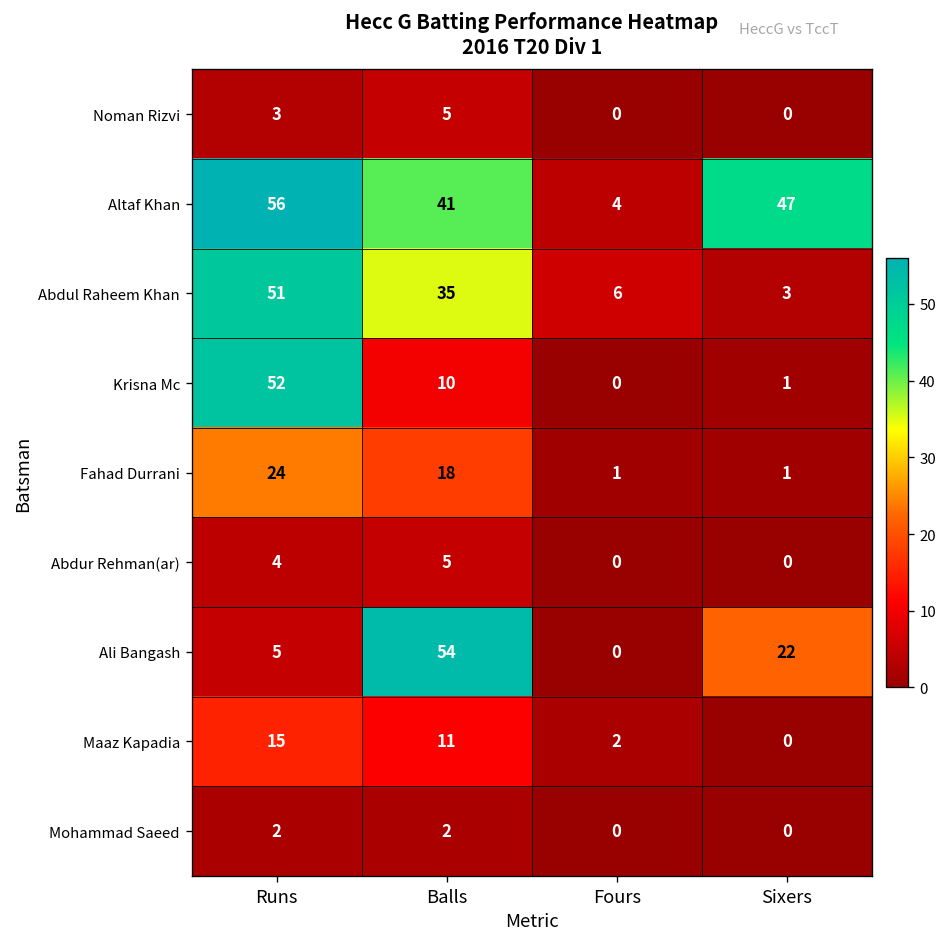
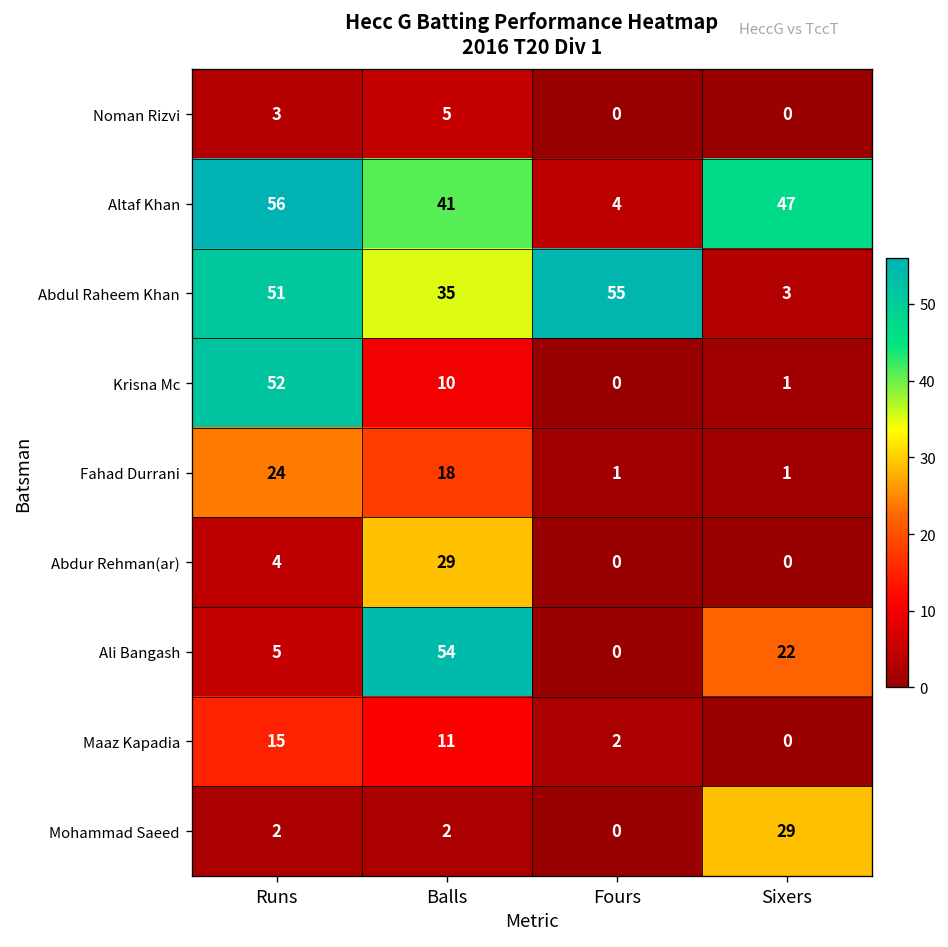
  {
    "Noman Rizvi": {
      "Runs": 3,
      "Balls": 5,
      "Fours": 0,
      "Sixers": 0
    },
    "Altaf Khan": {
      "Runs": 56,
      "Balls": 41,
      "Fours": 4,
      "Sixers": 47
    },
    "Abdul Raheem Khan": {
      "Runs": 51,
      "Balls": 35,
-     "Fours": 6,
+     "Fours": 55,
      "Sixers": 3
    },
    "Krisna Mc": {
      "Runs": 52,
      "Balls": 10,
      "Fours": 0,
      "Sixers": 1
    },
    "Fahad Durrani": {
      "Runs": 24,
      "Balls": 18,
      "Fours": 1,
      "Sixers": 1
    },
    "Abdur Rehman(ar)": {
      "Runs": 4,
-     "Balls": 5,
+     "Balls": 29,
      "Fours": 0,
      "Sixers": 0
    },
    "Ali Bangash": {
      "Runs": 5,
      "Balls": 54,
      "Fours": 0,
      "Sixers": 22
    },
    "Maaz Kapadia": {
      "Runs": 15,
      "Balls": 11,
      "Fours": 2,
      "Sixers": 0
    },
    "Mohammad Saeed": {
      "Runs": 2,
      "Balls": 2,
      "Fours": 0,
-     "Sixers": 0
+     "Sixers": 29
    }
  }
